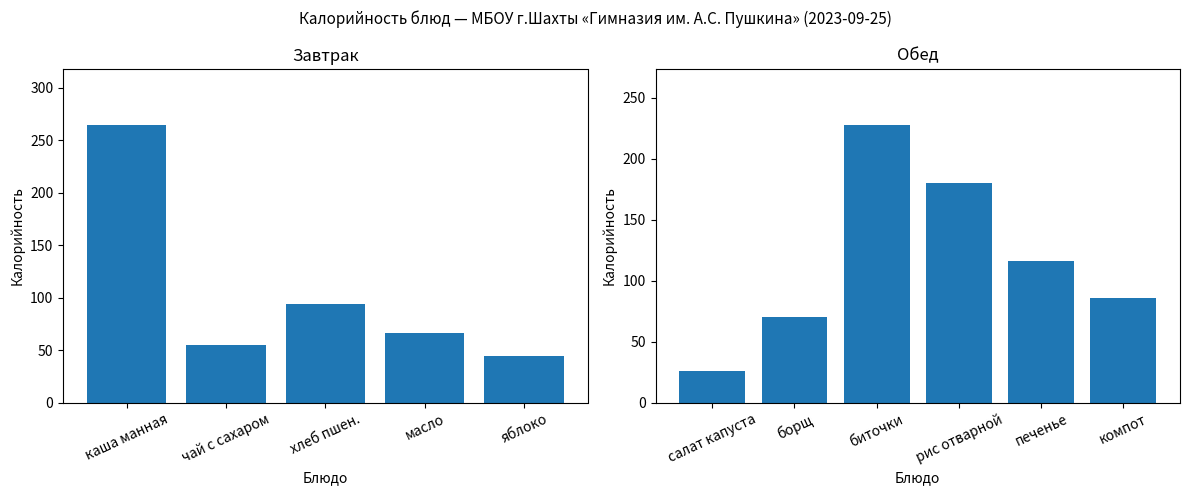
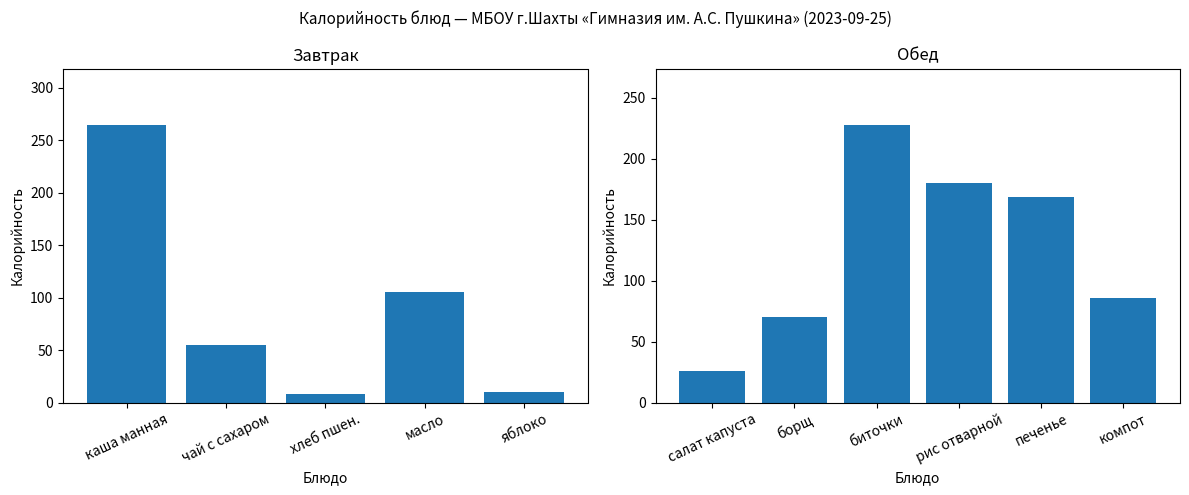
  {
    "Завтрак": {
      "каша манная": 265,
      "чай с сахаром": 55,
-     "хлеб пшен.": 94,
-     "масло": 66,
-     "яблоко": 44
+     "хлеб пшен.": 8,
+     "масло": 105,
+     "яблоко": 10
    },
    "Обед": {
      "салат капуста": 26,
      "борщ": 70,
      "биточки": 228,
      "рис отварной": 180,
-     "печенье": 116,
+     "печенье": 169,
      "компот": 86
    }
  }
